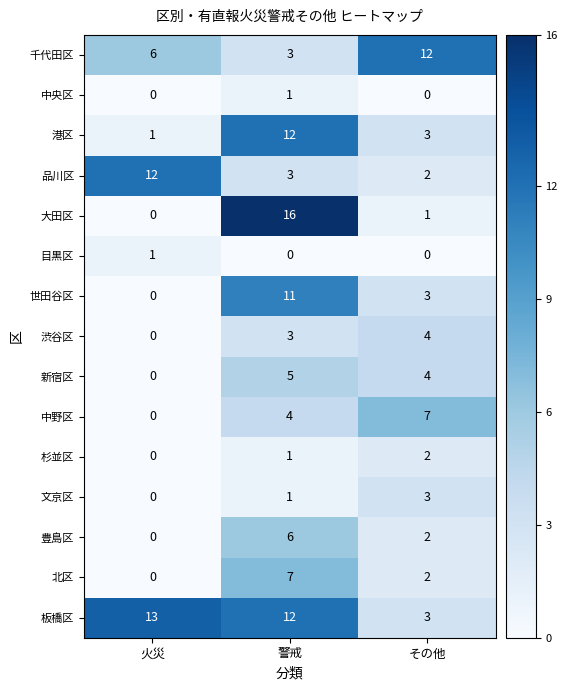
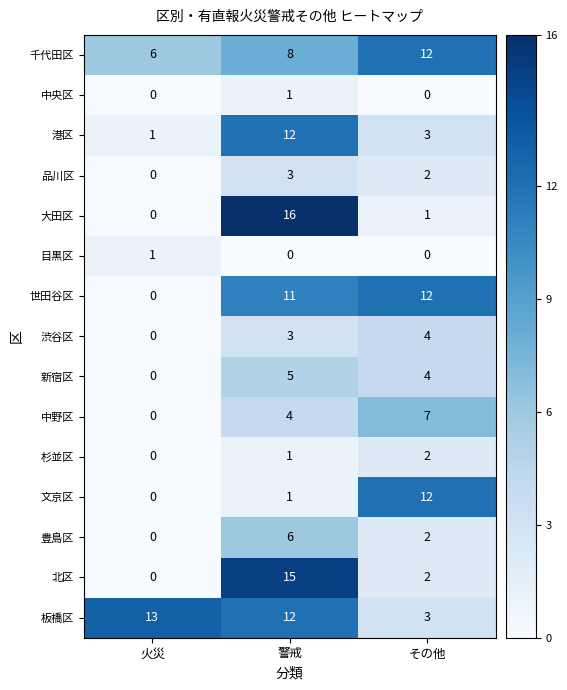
  {
    "千代田区": {
      "火災": 6,
-     "警戒": 3,
+     "警戒": 8,
      "その他": 12
    },
    "中央区": {
      "火災": 0,
      "警戒": 1,
      "その他": 0
    },
    "港区": {
      "火災": 1,
      "警戒": 12,
      "その他": 3
    },
    "品川区": {
-     "火災": 12,
+     "火災": 0,
      "警戒": 3,
      "その他": 2
    },
    "大田区": {
      "火災": 0,
      "警戒": 16,
      "その他": 1
    },
    "目黒区": {
      "火災": 1,
      "警戒": 0,
      "その他": 0
    },
    "世田谷区": {
      "火災": 0,
      "警戒": 11,
-     "その他": 3
+     "その他": 12
    },
    "渋谷区": {
      "火災": 0,
      "警戒": 3,
      "その他": 4
    },
    "新宿区": {
      "火災": 0,
      "警戒": 5,
      "その他": 4
    },
    "中野区": {
      "火災": 0,
      "警戒": 4,
      "その他": 7
    },
    "杉並区": {
      "火災": 0,
      "警戒": 1,
      "その他": 2
    },
    "文京区": {
      "火災": 0,
      "警戒": 1,
-     "その他": 3
+     "その他": 12
    },
    "豊島区": {
      "火災": 0,
      "警戒": 6,
      "その他": 2
    },
    "北区": {
      "火災": 0,
-     "警戒": 7,
+     "警戒": 15,
      "その他": 2
    },
    "板橋区": {
      "火災": 13,
      "警戒": 12,
      "その他": 3
    }
  }
